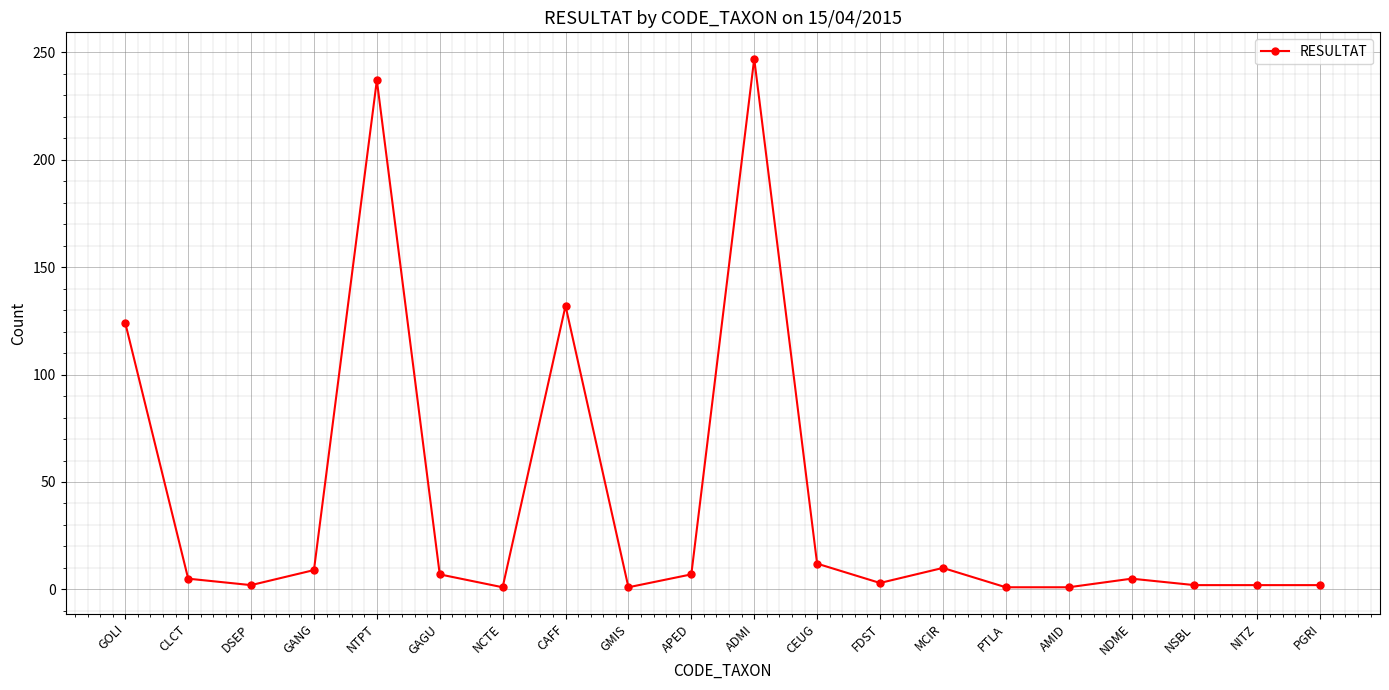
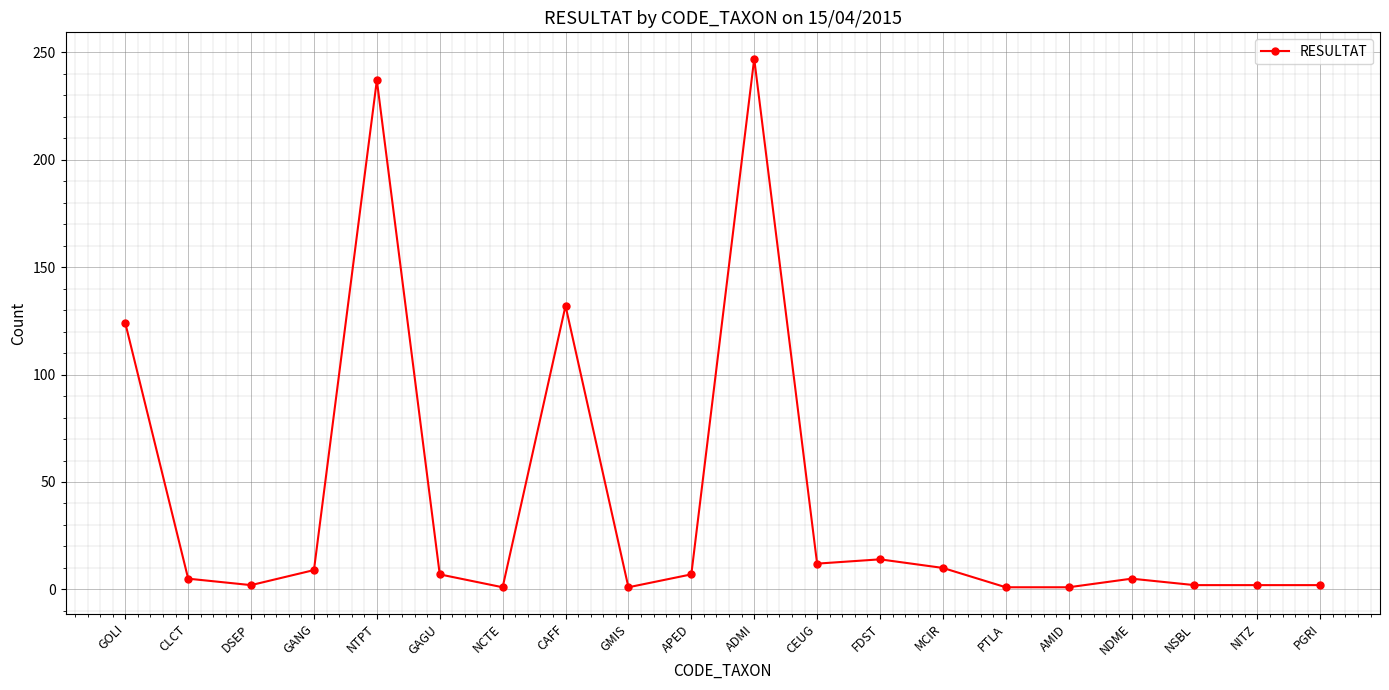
  {
    "GOLI": 124,
    "CLCT": 5,
    "DSEP": 2,
    "GANG": 9,
    "NTPT": 237,
    "GAGU": 7,
    "NCTE": 1,
    "CAFF": 132,
    "GMIS": 1,
    "APED": 7,
    "ADMI": 247,
    "CEUG": 12,
-   "FDST": 3,
+   "FDST": 14,
    "MCIR": 10,
    "PTLA": 1,
    "AMID": 1,
    "NDME": 5,
    "NSBL": 2,
    "NITZ": 2,
    "PGRI": 2
  }
